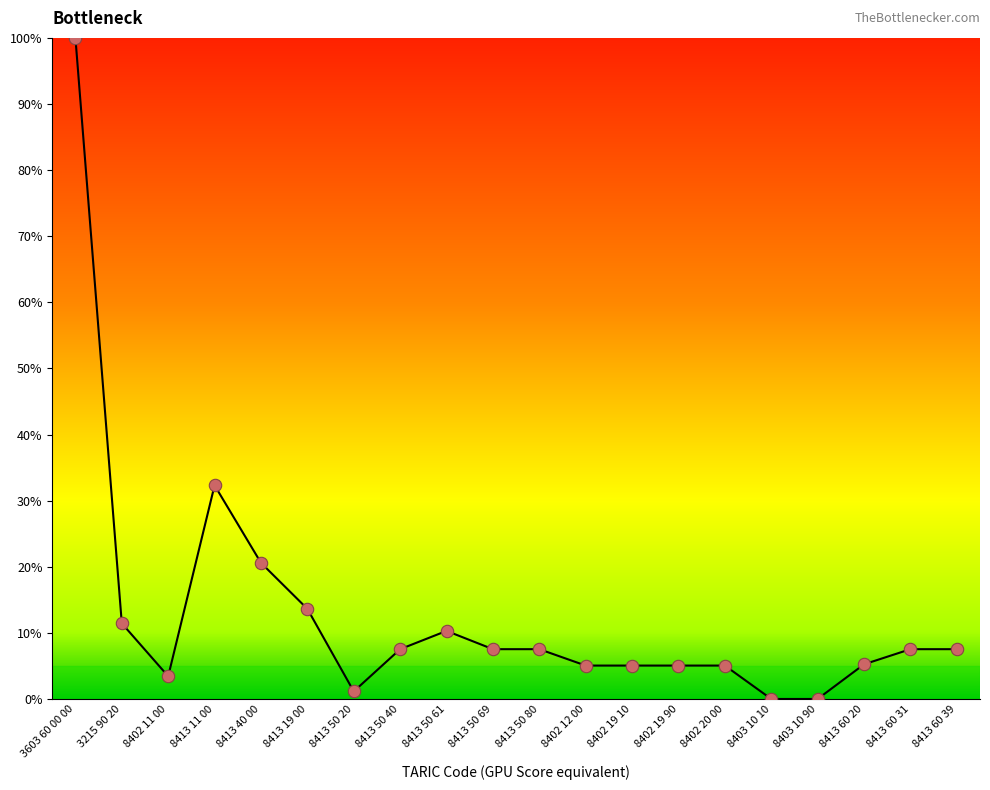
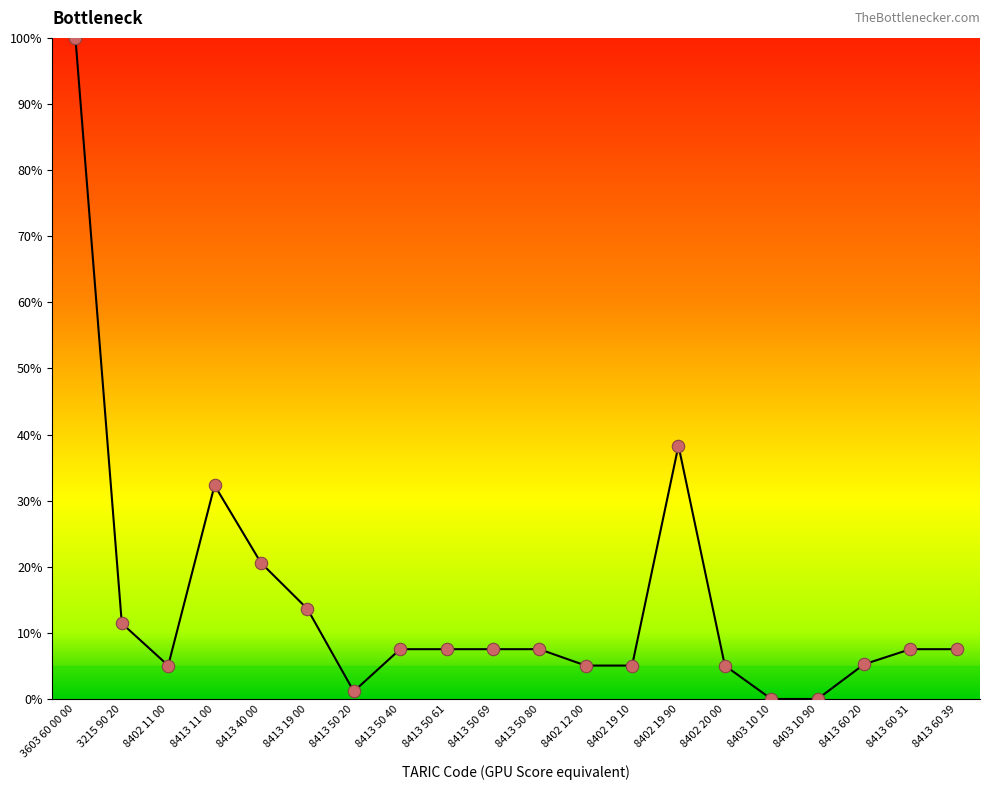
  {
    "3603 60 00 00": "100%",
    "3215 90 20": "11%",
-   "8402 11 00": "3%",
+   "8402 11 00": "5%",
    "8413 11 00": "32%",
    "8413 40 00": "21%",
    "8413 19 00": "14%",
    "8413 50 20": "1%",
    "8413 50 40": "8%",
-   "8413 50 61": "10%",
+   "8413 50 61": "8%",
    "8413 50 69": "8%",
    "8413 50 80": "8%",
    "8402 12 00": "5%",
    "8402 19 10": "5%",
-   "8402 19 90": "5%",
+   "8402 19 90": "38%",
    "8402 20 00": "5%",
    "8403 10 10": "0%",
    "8403 10 90": "0%",
    "8413 60 20": "5%",
    "8413 60 31": "8%",
    "8413 60 39": "8%"
  }
